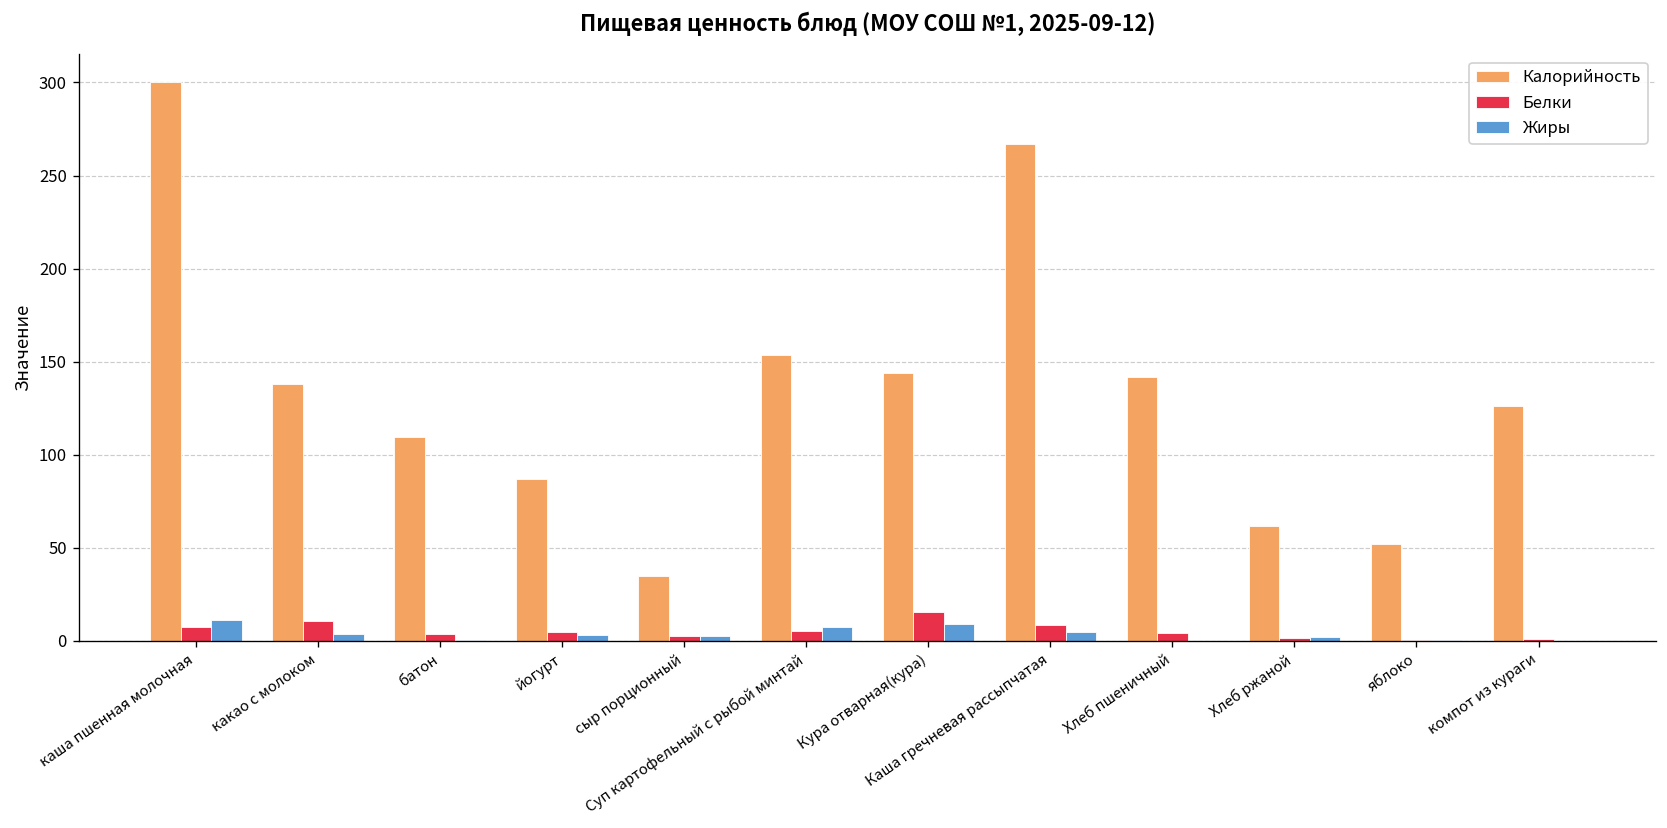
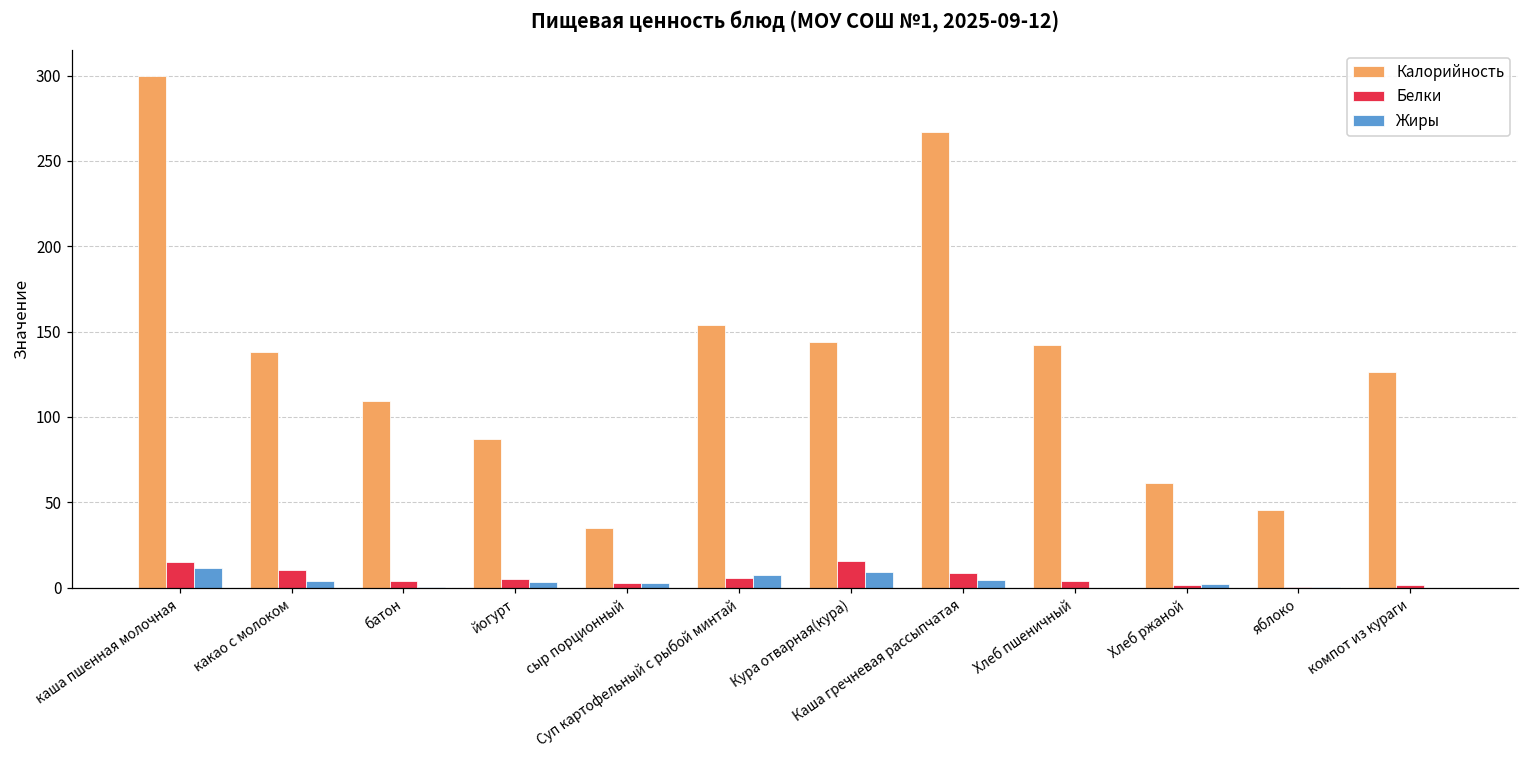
  {
    "Калорийность": {
      "каша пшенная молочная": 300,
      "какао с молоком": 138,
      "батон": 109,
      "йогурт": 87,
      "сыр порционный": 35,
      "Суп картофельный с рыбой минтай": 154,
      "Кура отварная(кура)": 144,
      "Каша гречневая рассыпчатая": 267,
      "Хлеб пшеничный": 142,
      "Хлеб ржаной": 62,
-     "яблоко": 52,
+     "яблоко": 46,
      "компот из кураги": 126
    },
    "Белки": {
-     "каша пшенная молочная": 7,
+     "каша пшенная молочная": 15,
      "какао с молоком": 11,
      "батон": 4,
      "йогурт": 5,
      "сыр порционный": 3,
      "Суп картофельный с рыбой минтай": 5,
      "Кура отварная(кура)": 16,
      "Каша гречневая рассыпчатая": 9,
      "Хлеб пшеничный": 4
    },
    "Жиры": {
      "каша пшенная молочная": 12,
      "какао с молоком": 4,
      "йогурт": 3,
      "сыр порционный": 3,
      "Суп картофельный с рыбой минтай": 8,
      "Кура отварная(кура)": 9,
      "Каша гречневая рассыпчатая": 5,
      "Хлеб пшеничный": 0,
      "Хлеб ржаной": 2,
      "компот из кураги": 0
    }
  }
